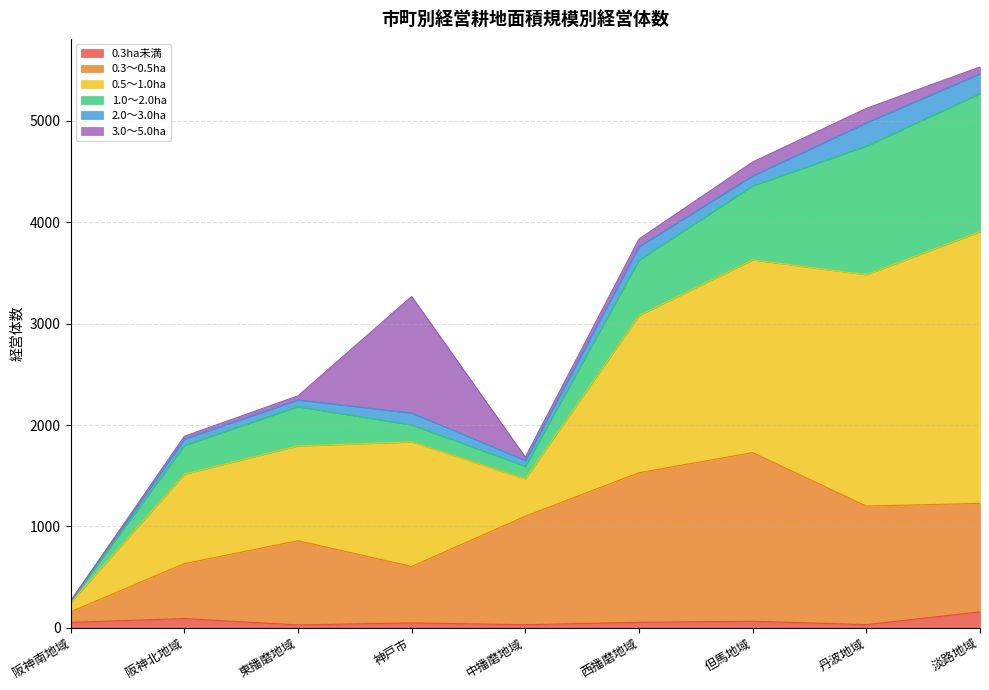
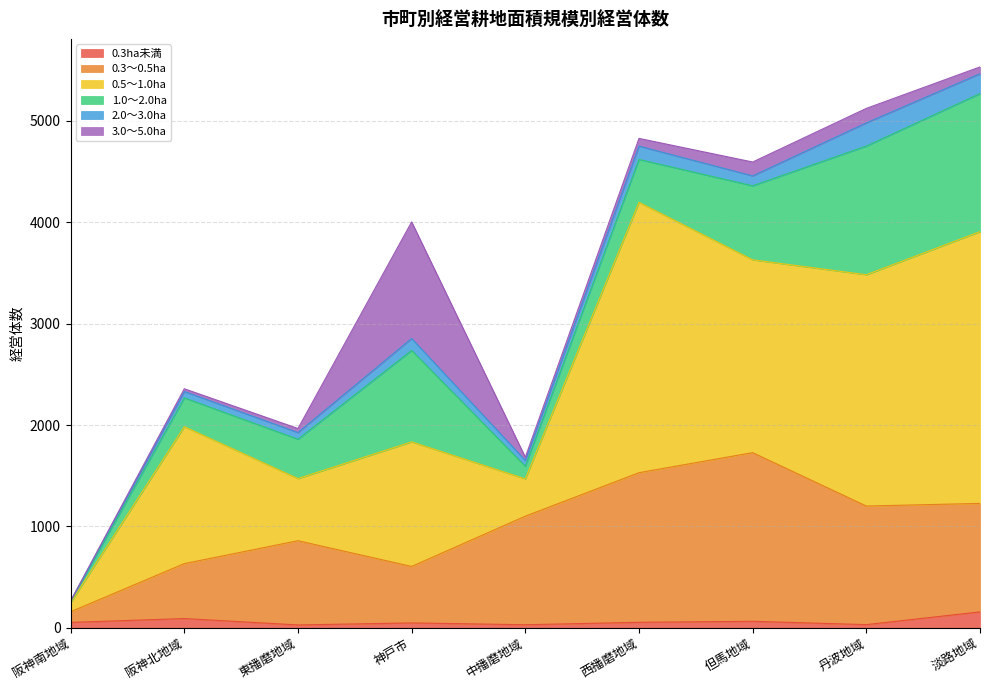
  {
    "0.5～1.0ha": {
-     "阪神北地域": 880,
-     "東播磨地域": 940,
+     "阪神北地域": 1350,
+     "東播磨地域": 610,
      "神戸市": 1230,
      "中播磨地域": 370,
-     "西播磨地域": 1550,
+     "西播磨地域": 2670,
      "但馬地域": 1900,
      "丹波地域": 2280,
      "淡路地域": 2680
    },
    "1.0～2.0ha": {
      "阪神北地域": 280,
      "東播磨地域": 390,
-     "神戸市": 170,
+     "神戸市": 900,
      "中播磨地域": 120,
-     "西播磨地域": 550,
+     "西播磨地域": 420,
      "但馬地域": 730,
      "丹波地域": 1270,
      "淡路地域": 1360
    },
    "2.0～3.0ha": {
      "阪神北地域": 60,
      "東播磨地域": 70,
      "神戸市": 120,
      "中播磨地域": 60,
      "西播磨地域": 130,
      "但馬地域": 100,
      "丹波地域": 230,
      "淡路地域": 200
    },
    "3.0～5.0ha": {
      "阪神北地域": 30,
      "東播磨地域": 40,
      "神戸市": 1150,
      "中播磨地域": 30,
      "西播磨地域": 80,
      "但馬地域": 140,
      "丹波地域": 140,
      "淡路地域": 70
    }
  }
